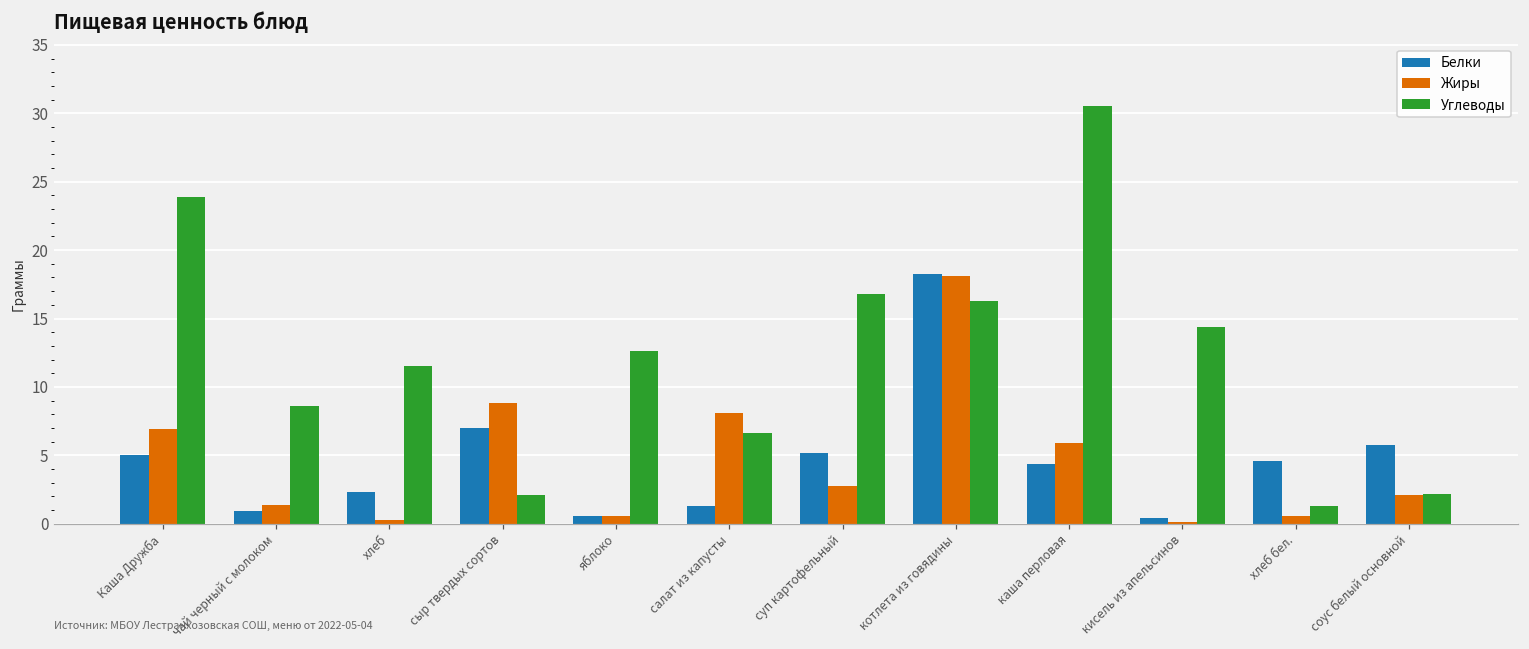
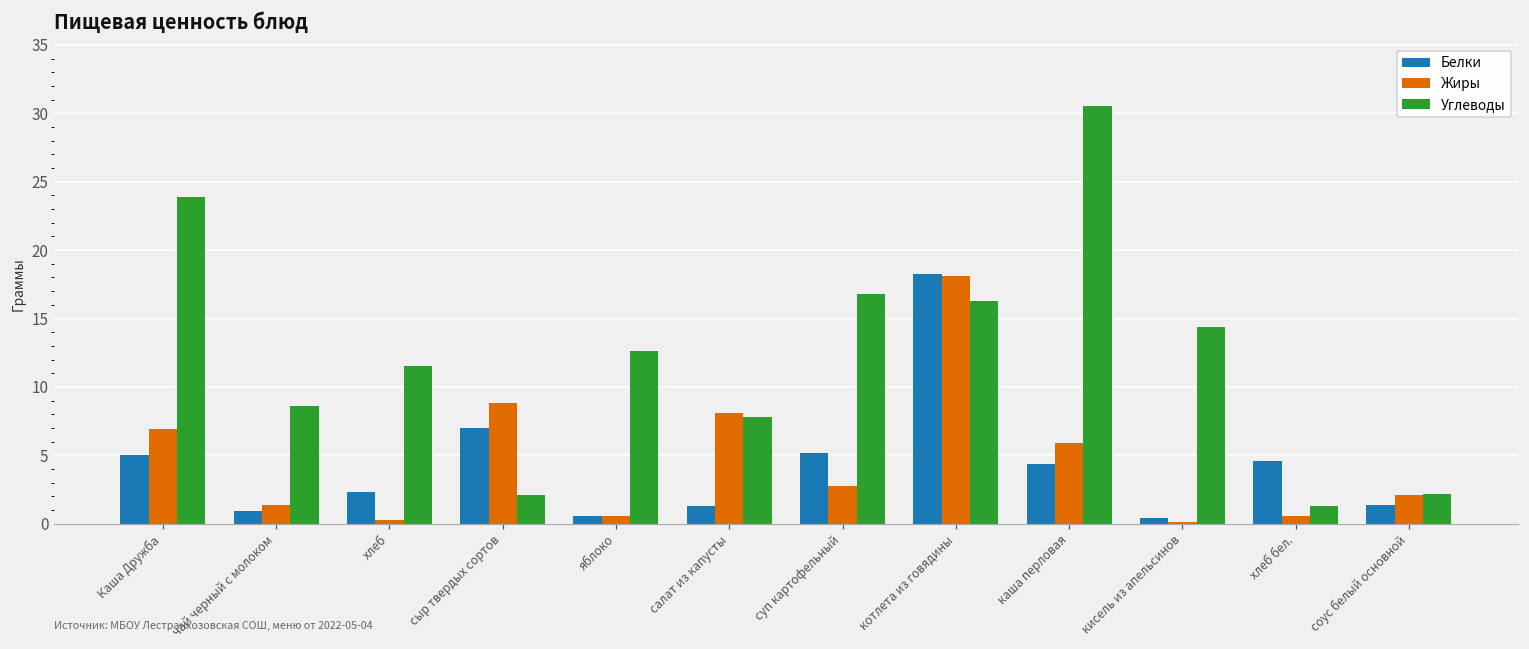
  {
    "Белки": {
      "Каша Дружба": 5.0,
      "чай черный с молоком": 0.9,
      "хлеб": 2.3,
      "сыр твердых сортов": 7.0,
      "яблоко": 0.6,
      "салат из капусты": 1.3,
      "суп картофельный": 5.2,
      "котлета из говядины": 18.3,
      "каша перловая": 4.4,
      "кисель из апельсинов": 0.4,
      "хлеб бел.": 4.6,
-     "соус белый основной": 5.7
+     "соус белый основной": 1.4
    },
    "Жиры": {
      "Каша Дружба": 6.9,
      "чай черный с молоком": 1.4,
      "хлеб": 0.3,
      "сыр твердых сортов": 8.8,
      "яблоко": 0.6,
      "салат из капусты": 8.1,
      "суп картофельный": 2.8,
      "котлета из говядины": 18.1,
      "каша перловая": 5.9,
      "хлеб бел.": 0.6,
      "соус белый основной": 2.1
    },
    "Углеводы": {
      "Каша Дружба": 23.9,
      "чай черный с молоком": 8.6,
      "хлеб": 11.5,
      "сыр твердых сортов": 2.1,
      "яблоко": 12.6,
-     "салат из капусты": 6.6,
+     "салат из капусты": 7.8,
      "суп картофельный": 16.8,
      "котлета из говядины": 16.3,
      "каша перловая": 30.5,
      "кисель из апельсинов": 14.4,
      "хлеб бел.": 1.3,
      "соус белый основной": 2.2
    }
  }
